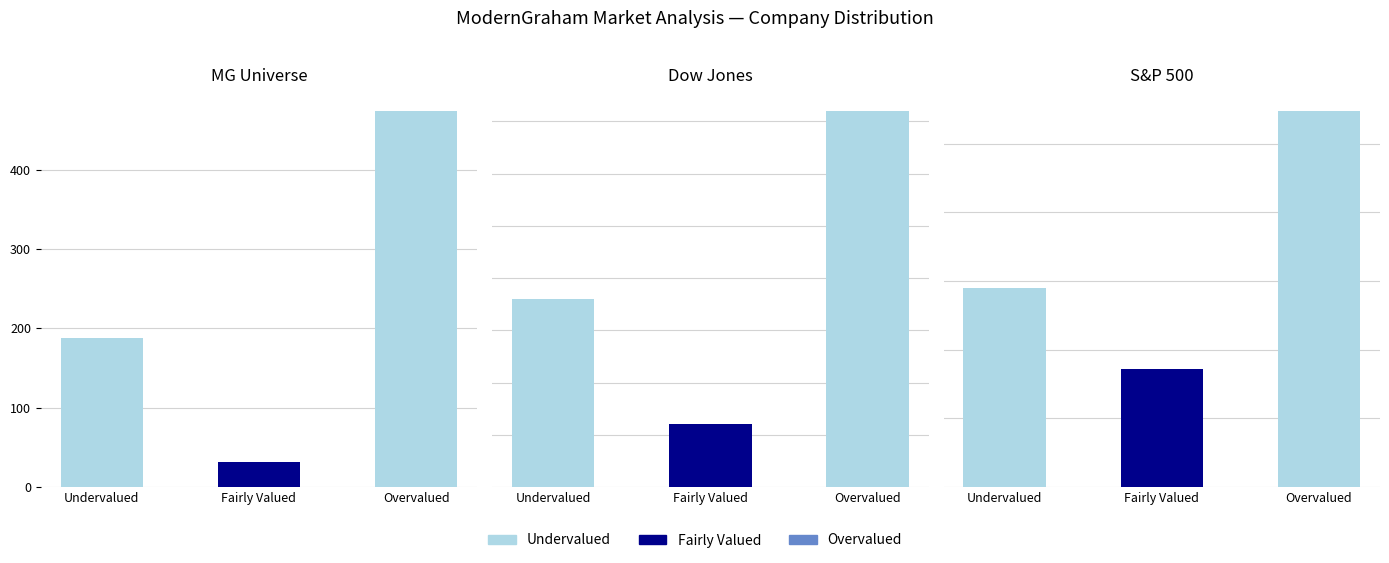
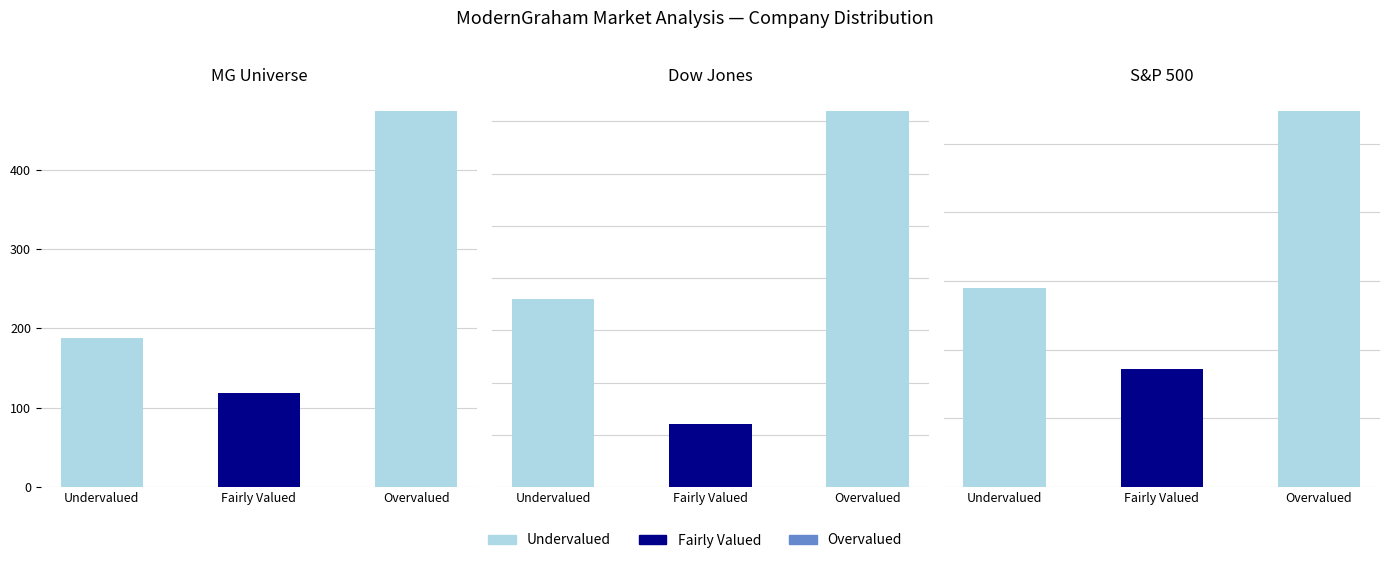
  {
    "MG Universe": {
      "Undervalued": 190,
-     "Fairly Valued": 30,
+     "Fairly Valued": 120,
      "Overvalued": 470
    }
  }
